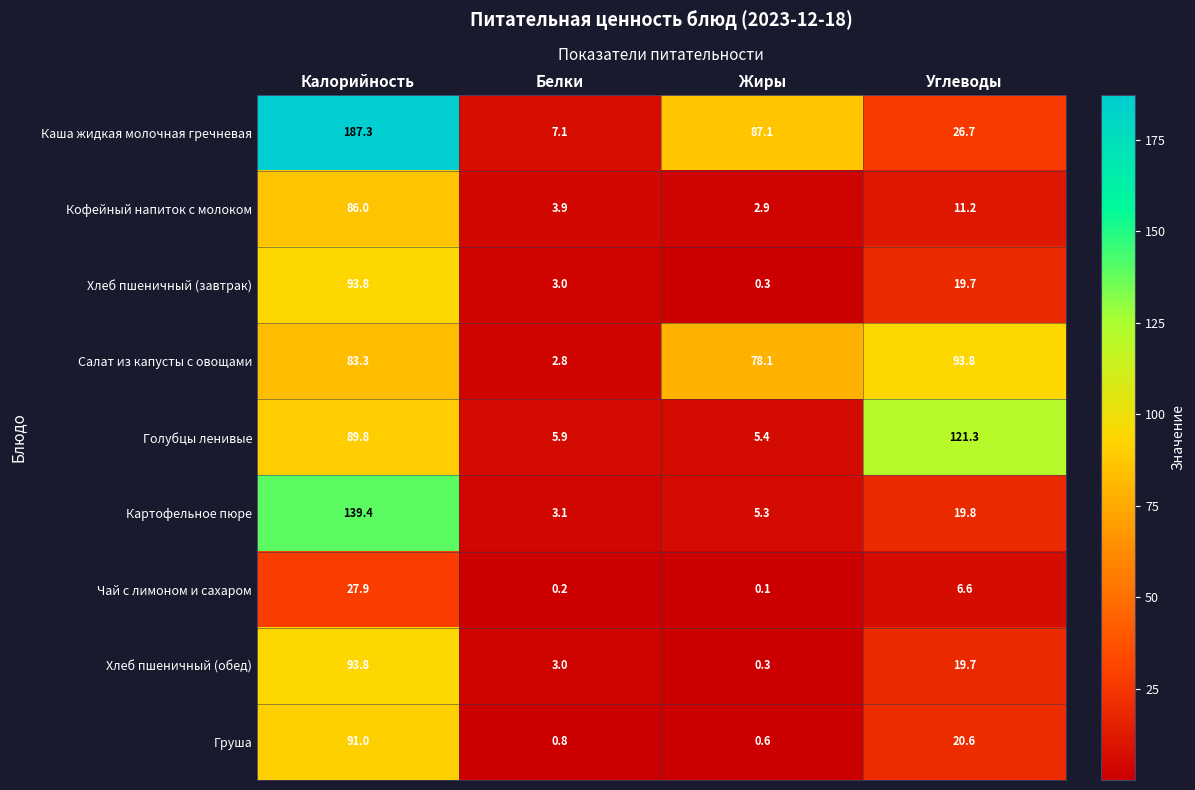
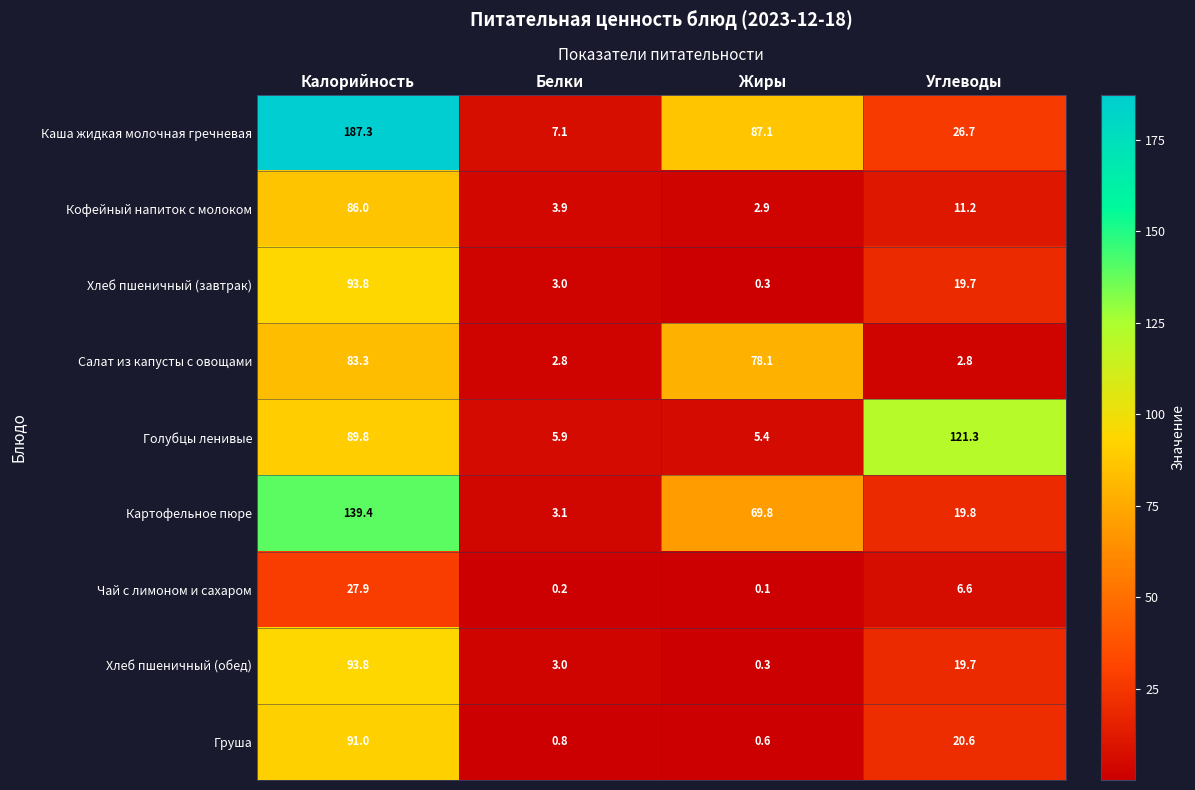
  {
    "Каша жидкая молочная гречневая": {
      "Калорийность": 187.3,
      "Белки": 7.1,
      "Жиры": 87.1,
      "Углеводы": 26.7
    },
    "Кофейный напиток с молоком": {
      "Калорийность": 86.0,
      "Белки": 3.9,
      "Жиры": 2.9,
      "Углеводы": 11.2
    },
    "Хлеб пшеничный (завтрак)": {
      "Калорийность": 93.8,
      "Белки": 3.0,
      "Жиры": 0.3,
      "Углеводы": 19.7
    },
    "Салат из капусты с овощами": {
      "Калорийность": 83.3,
      "Белки": 2.8,
      "Жиры": 78.1,
-     "Углеводы": 93.8
+     "Углеводы": 2.8
    },
    "Голубцы ленивые": {
      "Калорийность": 89.8,
      "Белки": 5.9,
      "Жиры": 5.4,
      "Углеводы": 121.3
    },
    "Картофельное пюре": {
      "Калорийность": 139.4,
      "Белки": 3.1,
-     "Жиры": 5.3,
+     "Жиры": 69.8,
      "Углеводы": 19.8
    },
    "Чай с лимоном и сахаром": {
      "Калорийность": 27.9,
      "Белки": 0.2,
      "Жиры": 0.1,
      "Углеводы": 6.6
    },
    "Хлеб пшеничный (обед)": {
      "Калорийность": 93.8,
      "Белки": 3.0,
      "Жиры": 0.3,
      "Углеводы": 19.7
    },
    "Груша": {
      "Калорийность": 91.0,
      "Белки": 0.8,
      "Жиры": 0.6,
      "Углеводы": 20.6
    }
  }
